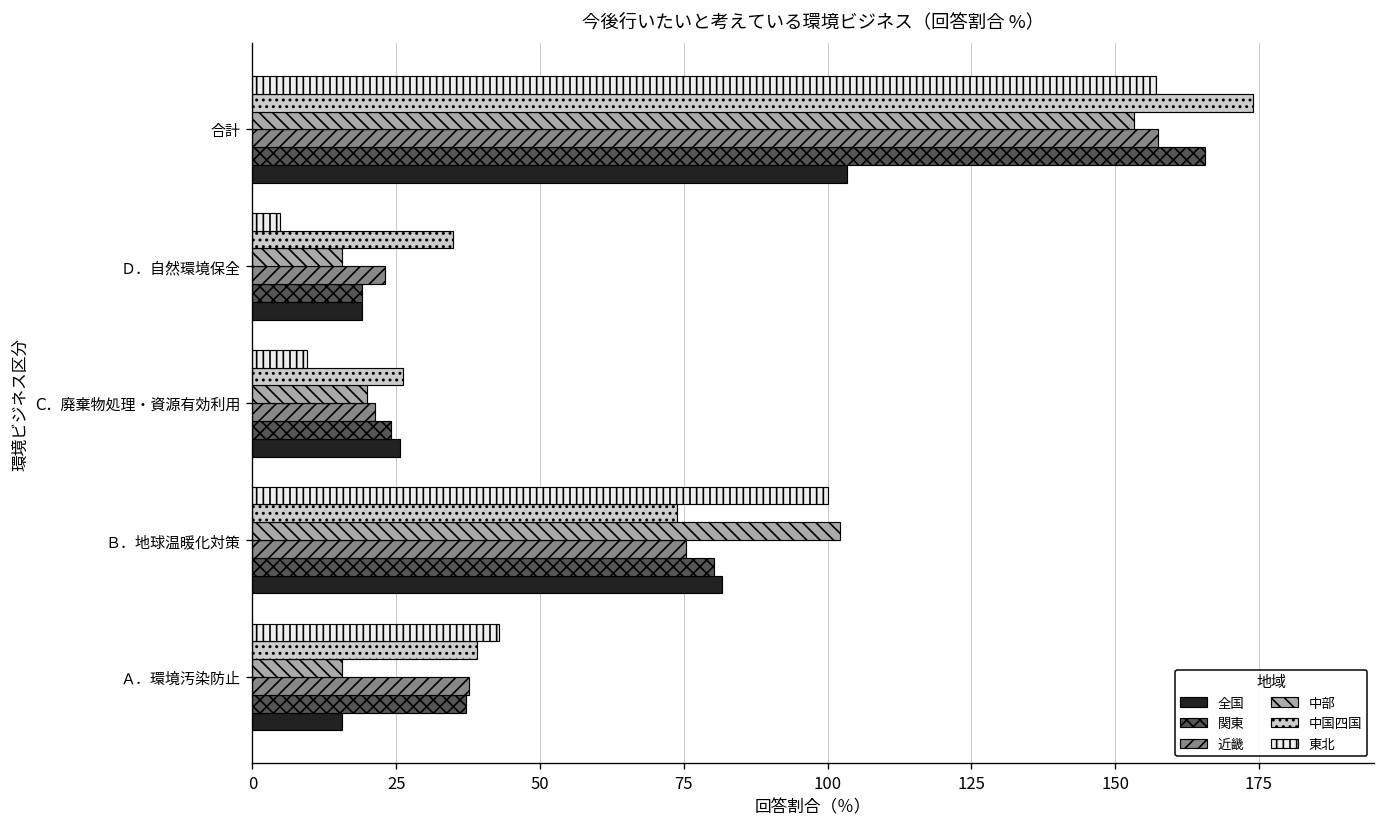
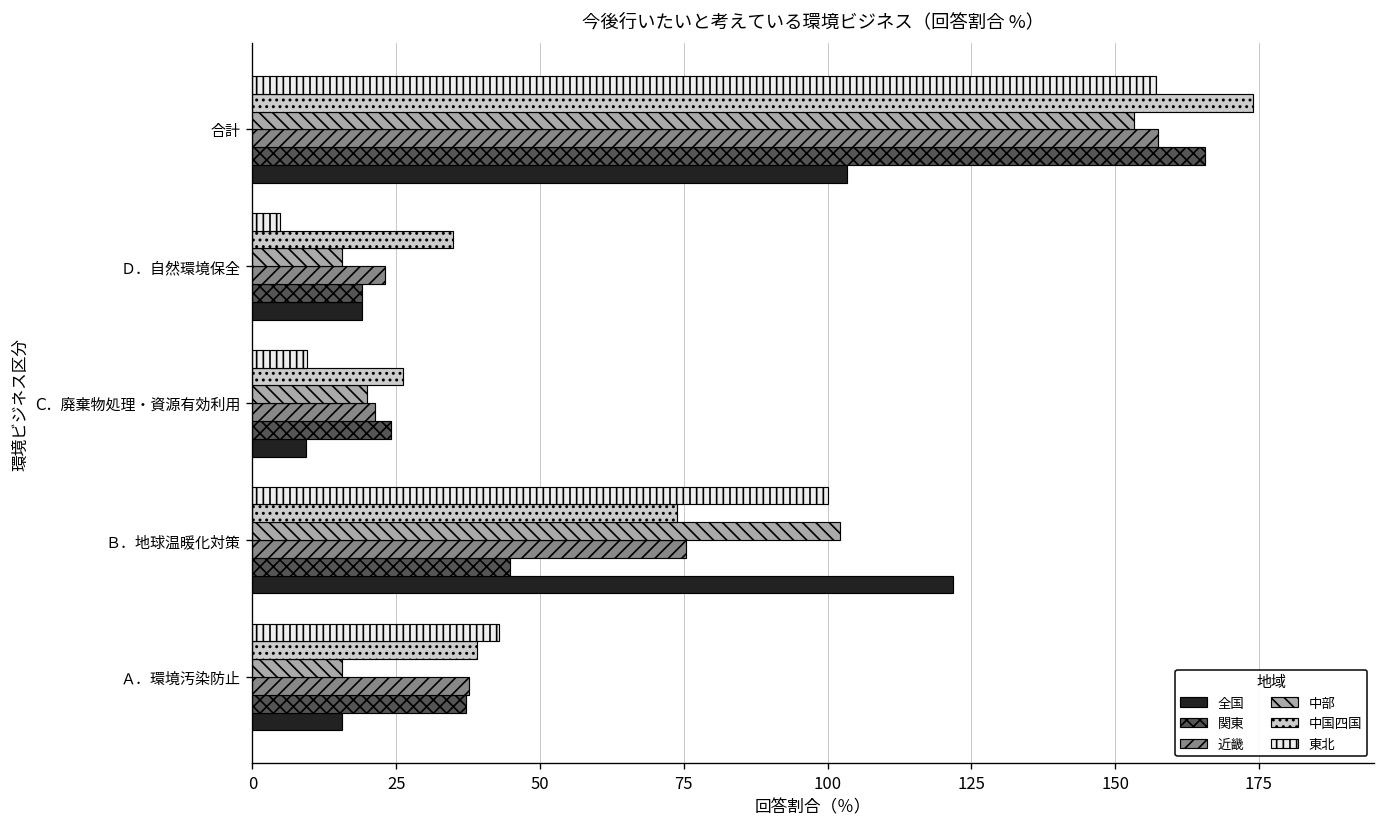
  {
    "全国": {
      "合計": 103,
      "Ｄ．自然環境保全": 19,
-     "C．廃棄物処理・資源有効利用": 26,
-     "Ｂ．地球温暖化対策": 82,
+     "C．廃棄物処理・資源有効利用": 9,
+     "Ｂ．地球温暖化対策": 122,
      "Ａ．環境汚染防止": 16
    },
    "関東": {
      "合計": 166,
      "Ｄ．自然環境保全": 19,
      "C．廃棄物処理・資源有効利用": 24,
-     "Ｂ．地球温暖化対策": 80,
+     "Ｂ．地球温暖化対策": 45,
      "Ａ．環境汚染防止": 37
    }
  }
